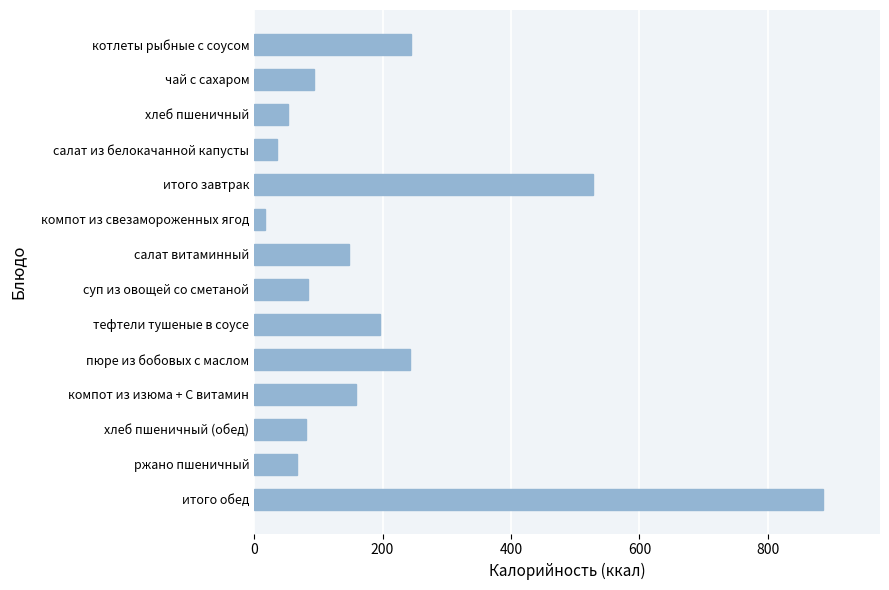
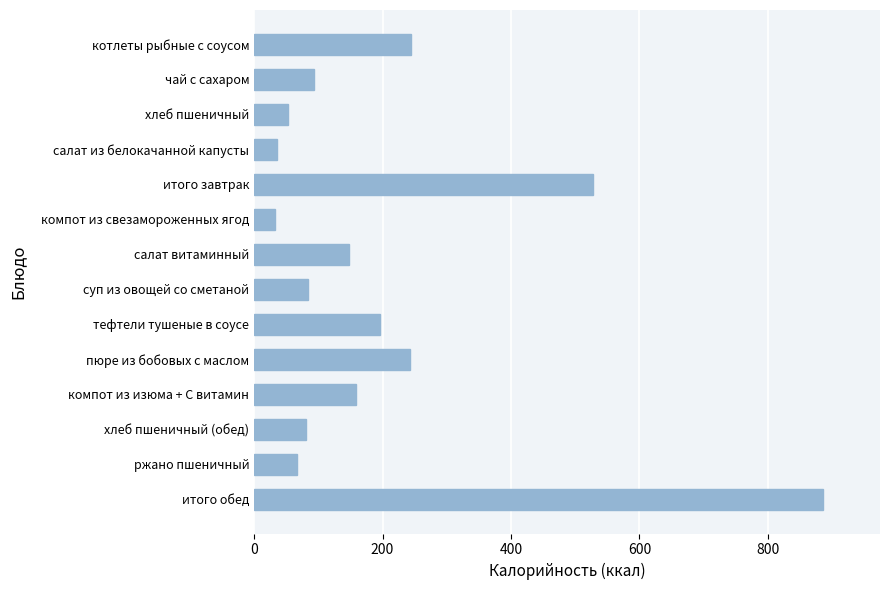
  {
    "котлеты рыбные с соусом": 250,
    "чай с сахаром": 90,
    "хлеб пшеничный": 50,
    "салат из белокачанной капусты": 40,
    "итого завтрак": 530,
-   "компот из свезамороженных ягод": 20,
+   "компот из свезамороженных ягод": 30,
    "салат витаминный": 150,
    "суп из овощей со сметаной": 80,
    "тефтели тушеные в соусе": 200,
    "пюре из бобовых с маслом": 240,
    "компот из изюма + С витамин": 160,
    "хлеб пшеничный (обед)": 80,
    "ржано пшеничный": 70,
    "итого обед": 890
  }
